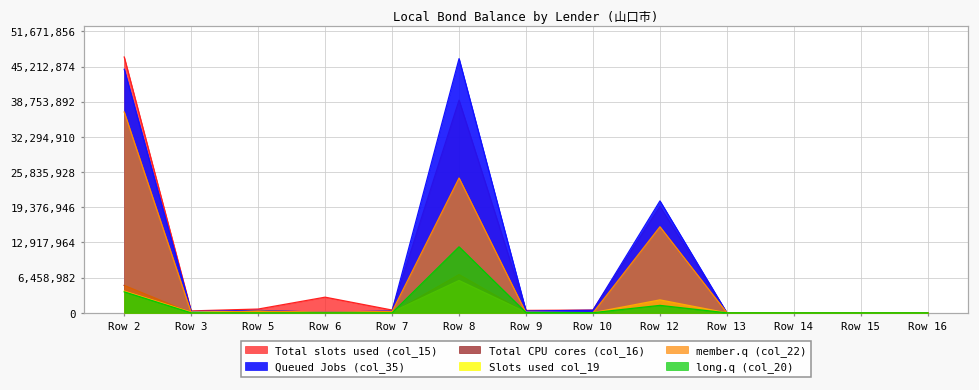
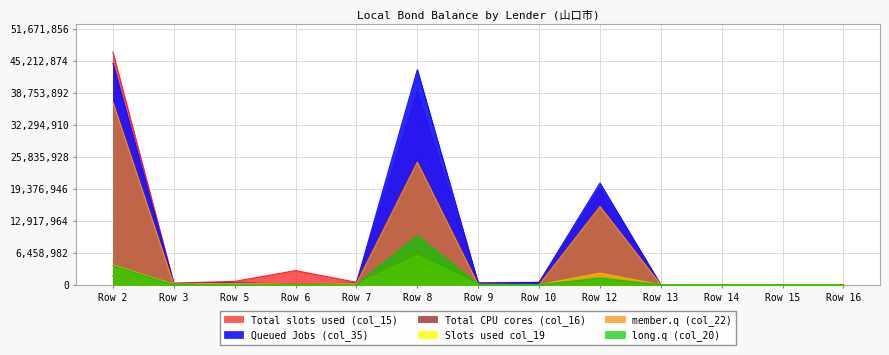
  {
    "Total slots used (col_15)": {
      "Row 2": "47,000,000",
      "Row 6": "3,000,000",
      "Row 8": "39,000,000",
      "Row 12": "20,000,000"
    },
    "Queued Jobs (col_35)": {
      "Row 2": "45,000,000",
-     "Row 8": "47,000,000",
+     "Row 8": "43,000,000",
      "Row 12": "21,000,000"
    },
    "Total CPU cores (col_16)": {
-     "Row 2": "5,000,000",
+     "Row 2": "2,000,000",
      "Row 8": "7,000,000",
      "Row 12": "0"
    },
    "Slots used col_19": {
      "Row 8": "6,000,000",
      "Row 12": "2,000,000"
    },
    "member.q (col_22)": {
      "Row 2": "37,000,000",
      "Row 8": "25,000,000",
      "Row 12": "16,000,000"
    },
    "long.q (col_20)": {
-     "Row 8": "12,000,000",
+     "Row 8": "10,000,000",
      "Row 12": "1,000,000"
    }
  }
